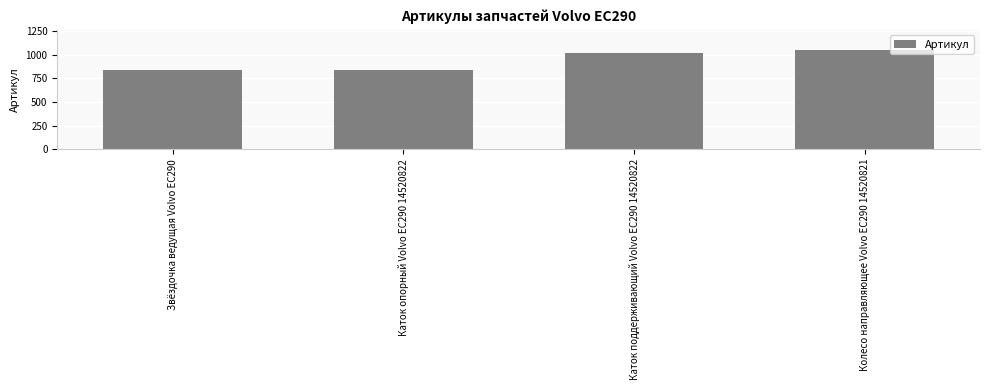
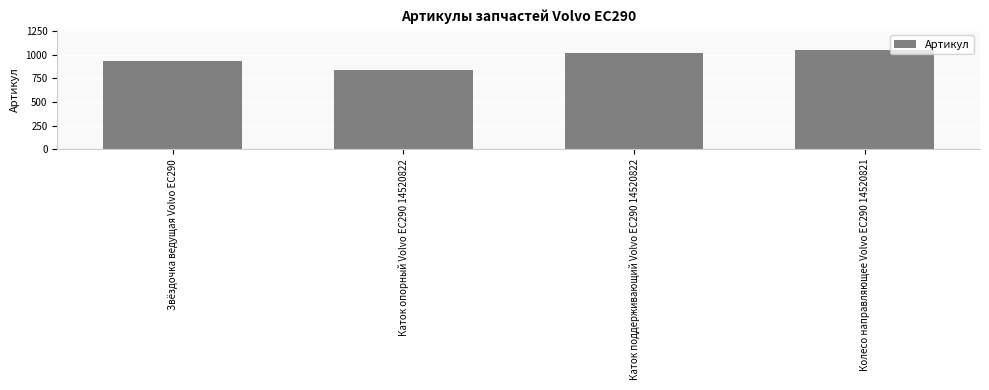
  {
-   "Звёздочка ведущая Volvo EC290": 800,
+   "Звёздочка ведущая Volvo EC290": 900,
    "Каток опорный Volvo EC290 14520822": 800,
    "Каток поддерживающий Volvo EC290 14520822": 1000,
    "Колесо направляющее Volvo EC290 14520821": 1100
  }
